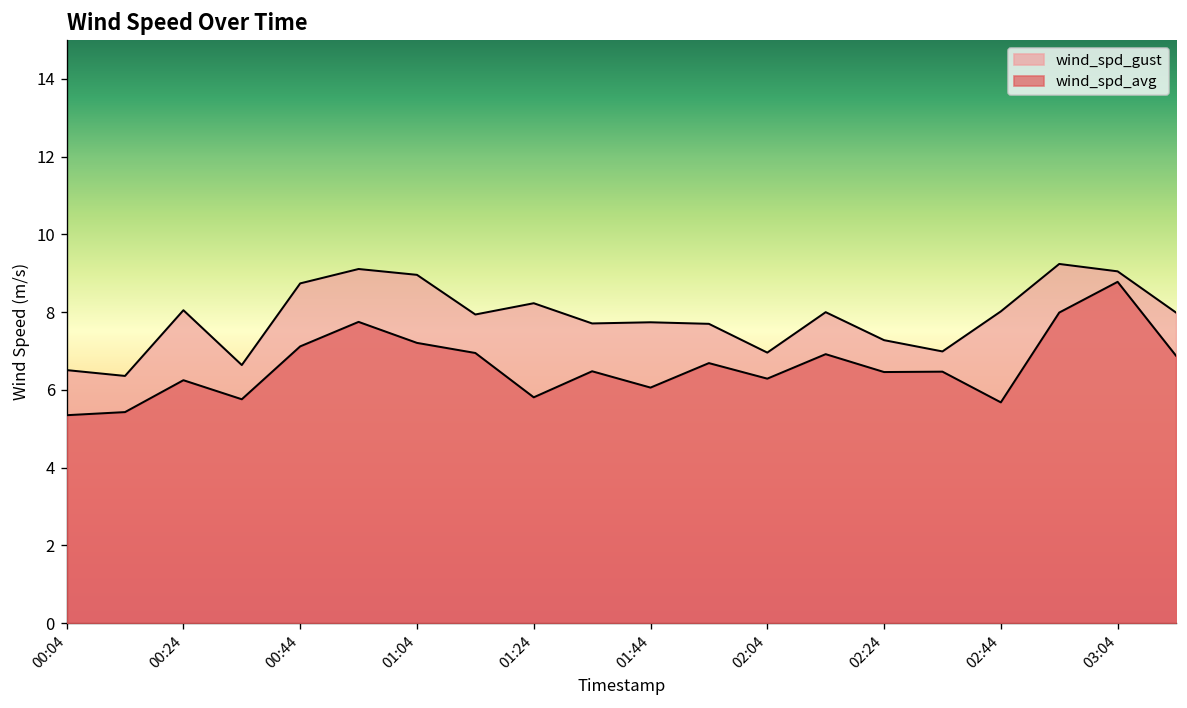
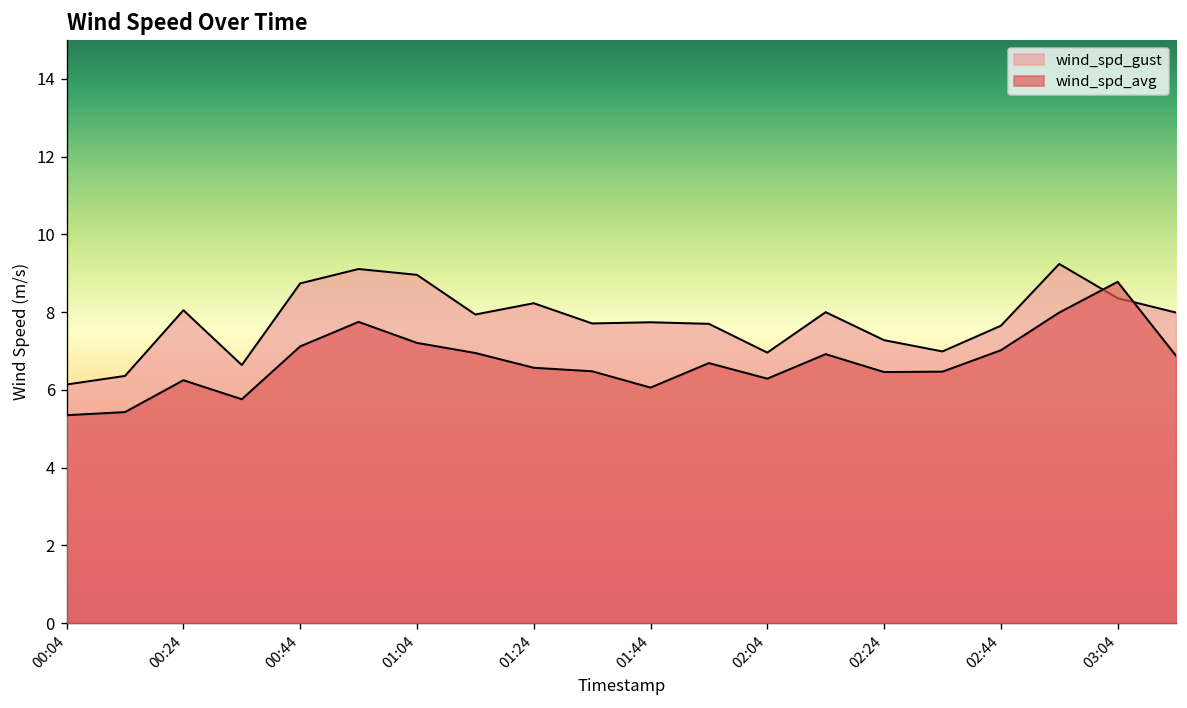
  {
    "wind_spd_gust": {
-     "00:04": 6.5,
+     "00:04": 6.1,
      "00:24": 8.1,
      "00:44": 8.7,
      "01:04": 9.0,
      "01:24": 8.2,
      "01:44": 7.7,
      "02:04": 7.0,
      "02:24": 7.3,
-     "02:44": 8.0,
-     "03:04": 9.1
+     "02:44": 7.7,
+     "03:04": 8.4
    },
    "wind_spd_avg": {
      "00:04": 5.4,
      "00:24": 6.3,
      "00:44": 7.1,
      "01:04": 7.2,
-     "01:24": 5.8,
+     "01:24": 6.6,
      "01:44": 6.1,
      "02:04": 6.3,
      "02:24": 6.5,
-     "02:44": 5.7,
+     "02:44": 7.0,
      "03:04": 8.8
    }
  }
